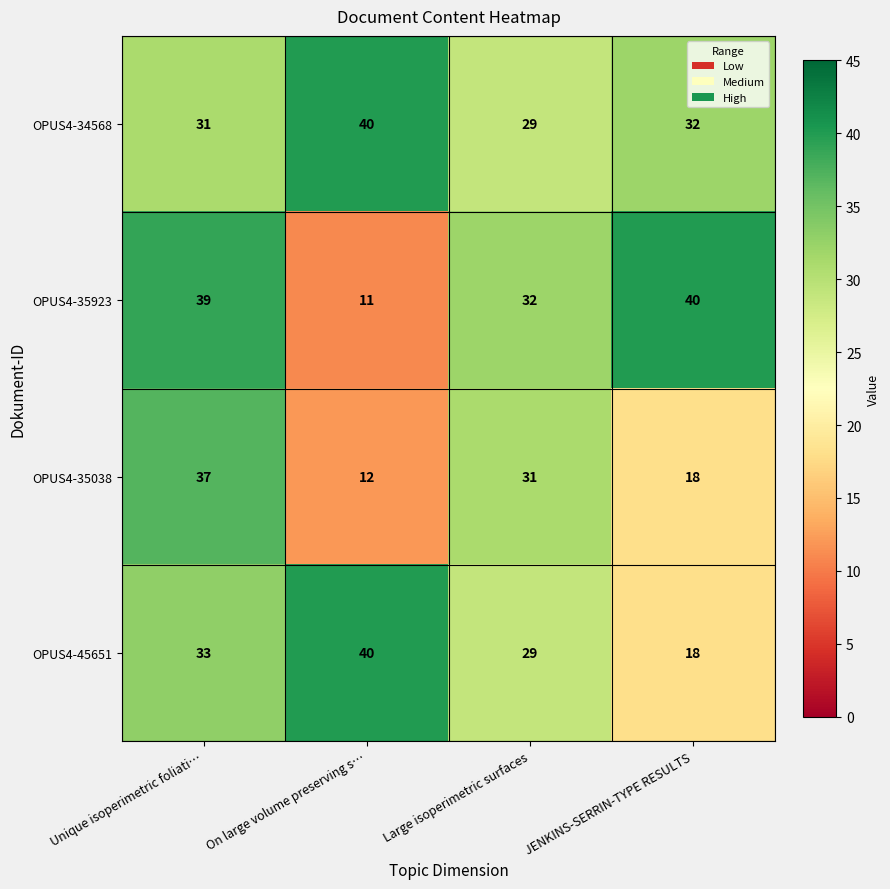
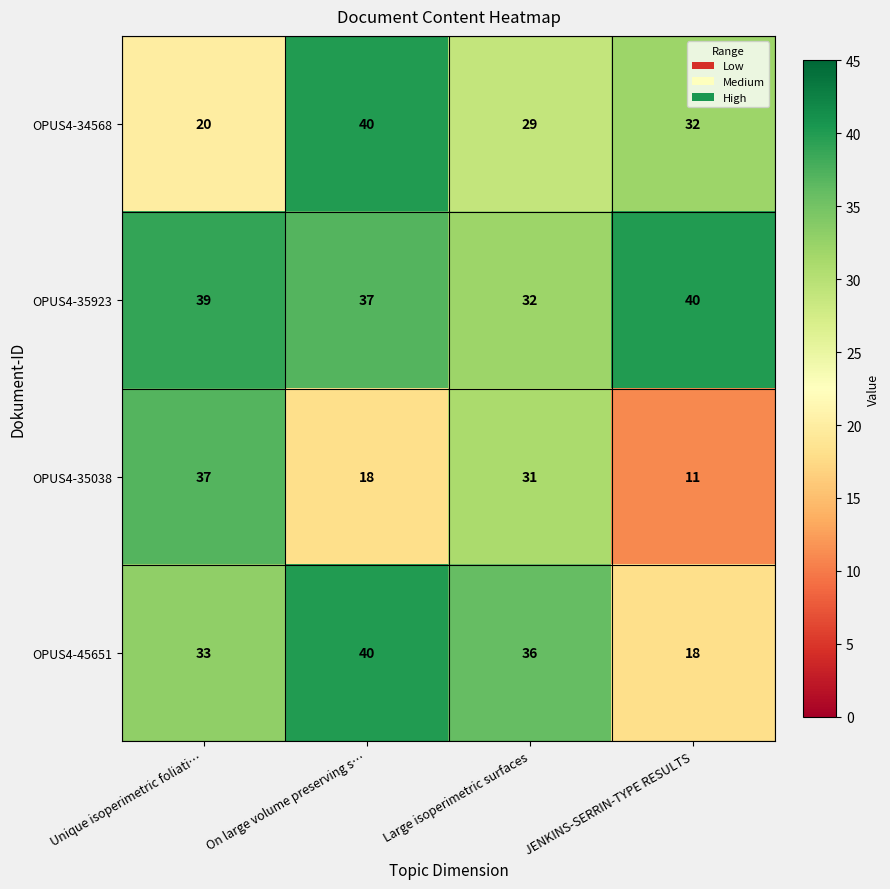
  {
    "OPUS4-34568": {
-     "Unique isoperimetric foliati…": 31,
+     "Unique isoperimetric foliati…": 20,
      "On large volume preserving s…": 40,
      "Large isoperimetric surfaces": 29,
      "JENKINS-SERRIN-TYPE RESULTS": 32
    },
    "OPUS4-35923": {
      "Unique isoperimetric foliati…": 39,
-     "On large volume preserving s…": 11,
+     "On large volume preserving s…": 37,
      "Large isoperimetric surfaces": 32,
      "JENKINS-SERRIN-TYPE RESULTS": 40
    },
    "OPUS4-35038": {
      "Unique isoperimetric foliati…": 37,
-     "On large volume preserving s…": 12,
+     "On large volume preserving s…": 18,
      "Large isoperimetric surfaces": 31,
-     "JENKINS-SERRIN-TYPE RESULTS": 18
+     "JENKINS-SERRIN-TYPE RESULTS": 11
    },
    "OPUS4-45651": {
      "Unique isoperimetric foliati…": 33,
      "On large volume preserving s…": 40,
-     "Large isoperimetric surfaces": 29,
+     "Large isoperimetric surfaces": 36,
      "JENKINS-SERRIN-TYPE RESULTS": 18
    }
  }
